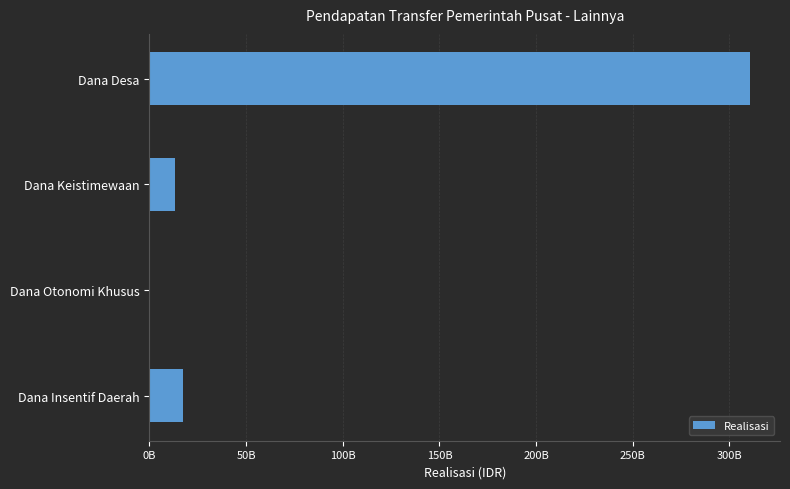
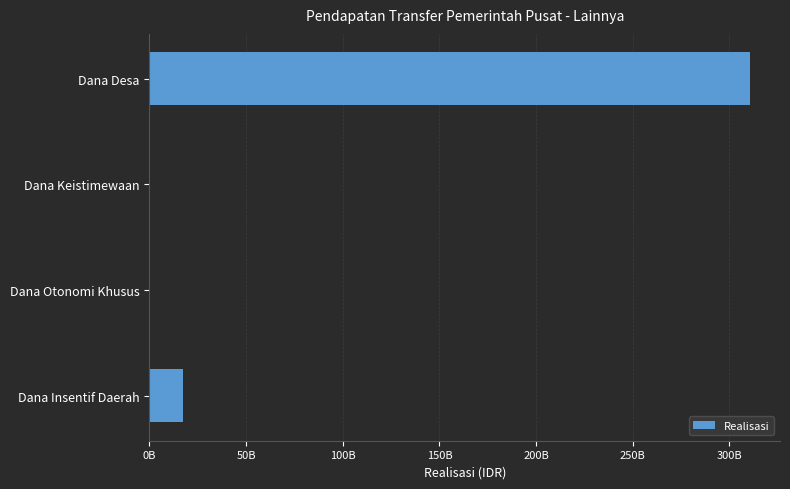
  {
    "Dana Desa": 311000000000,
-   "Dana Keistimewaan": 13000000000,
+   "Dana Keistimewaan": 0,
    "Dana Otonomi Khusus": 0,
    "Dana Insentif Daerah": 17000000000
  }
